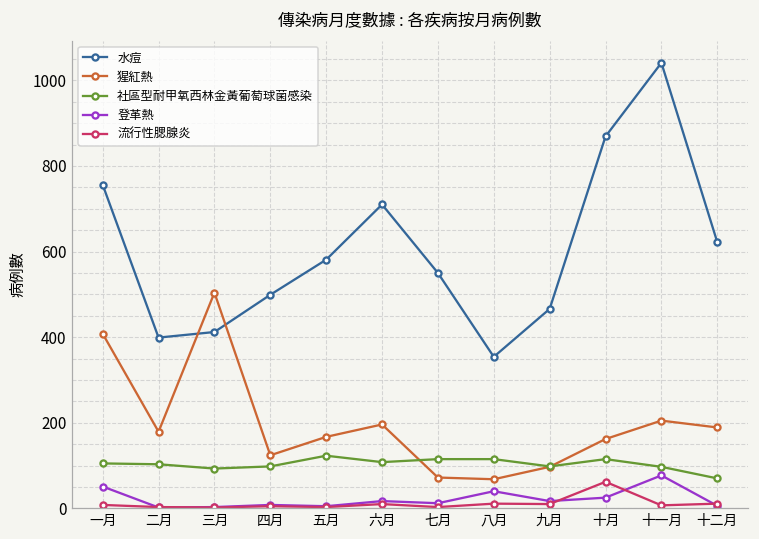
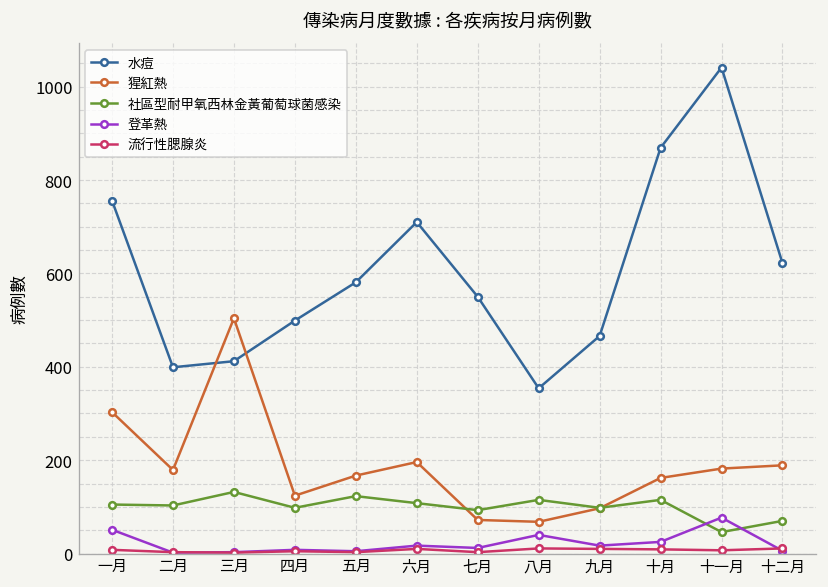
  {
    "水痘": {
      "一月": 760,
      "二月": 400,
      "三月": 410,
      "四月": 500,
      "五月": 580,
      "六月": 710,
      "七月": 550,
      "八月": 350,
      "九月": 470,
      "十月": 870,
      "十一月": 1040,
      "十二月": 620
    },
    "猩紅熱": {
-     "一月": 410,
+     "一月": 300,
      "二月": 180,
      "三月": 500,
      "四月": 120,
      "五月": 170,
      "六月": 200,
      "七月": 70,
      "八月": 70,
      "十月": 160,
-     "十一月": 210,
+     "十一月": 180,
      "十二月": 190
    },
    "社區型耐甲氧西林金黃葡萄球菌感染": {
      "一月": 110,
      "二月": 100,
-     "三月": 90,
+     "三月": 130,
      "四月": 100,
      "五月": 120,
      "六月": 110,
-     "七月": 120,
+     "七月": 90,
      "八月": 120,
      "十月": 120,
-     "十一月": 100,
+     "十一月": 50,
      "十二月": 70
    },
    "登革熱": {
      "一月": 50,
      "六月": 20,
      "七月": 10,
      "八月": 40,
      "九月": 20,
      "十月": 30,
      "十一月": 80
    },
    "流行性腮腺炎": {
      "一月": 10,
      "六月": 10,
      "七月": 0,
      "八月": 10,
      "九月": 10,
-     "十月": 60,
+     "十月": 10,
      "十一月": 10
    }
  }
